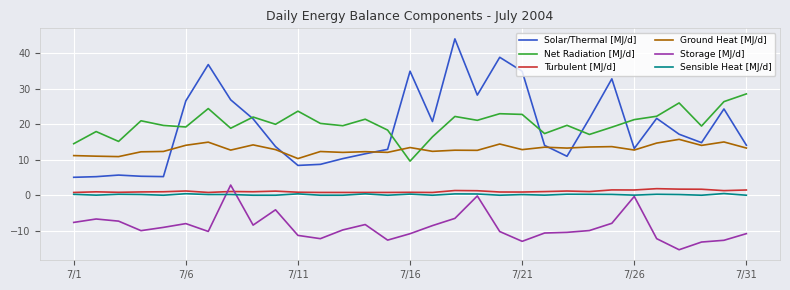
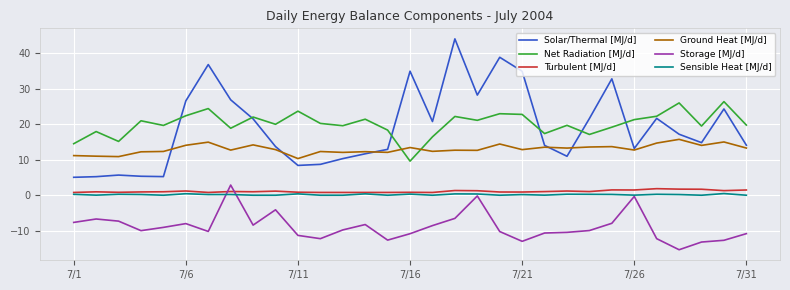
  {
    "Solar/Thermal [MJ/d]": {
      "7/1": 5,
      "7/6": 27,
      "7/11": 8,
      "7/16": 35,
      "7/31": 14
    },
    "Net Radiation [MJ/d]": {
      "7/1": 14,
-     "7/6": 19,
+     "7/6": 22,
      "7/11": 24,
      "7/16": 10,
      "7/21": 23,
      "7/26": 21,
-     "7/31": 29
+     "7/31": 20
    },
    "Turbulent [MJ/d]": {
      "7/6": 1,
      "7/21": 1,
      "7/26": 1,
      "7/31": 1
    },
    "Ground Heat [MJ/d]": {
      "7/1": 11,
      "7/6": 14,
      "7/11": 10,
      "7/16": 13,
      "7/21": 13,
      "7/31": 13
    },
    "Storage [MJ/d]": {
      "7/1": -8,
      "7/6": -8,
      "7/11": -11,
      "7/16": -11,
      "7/21": -13,
      "7/31": -11
    },
    "Sensible Heat [MJ/d]": {
      "7/6": 0,
      "7/21": 0,
      "7/31": 0
    }
  }
